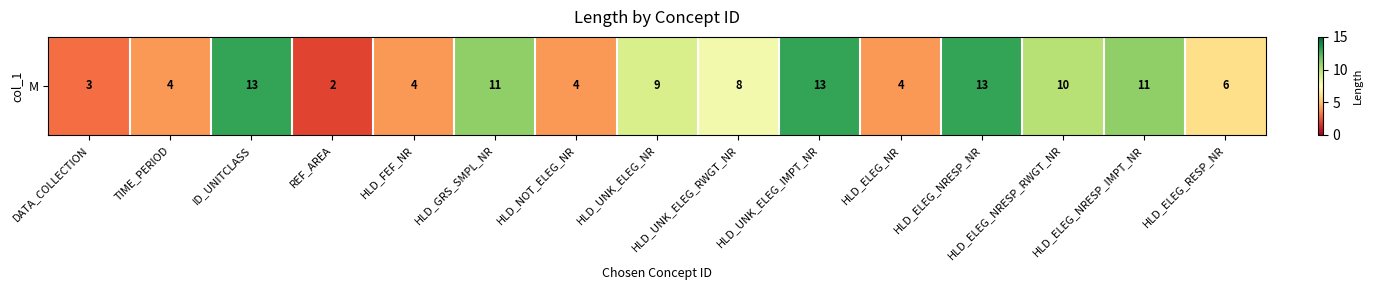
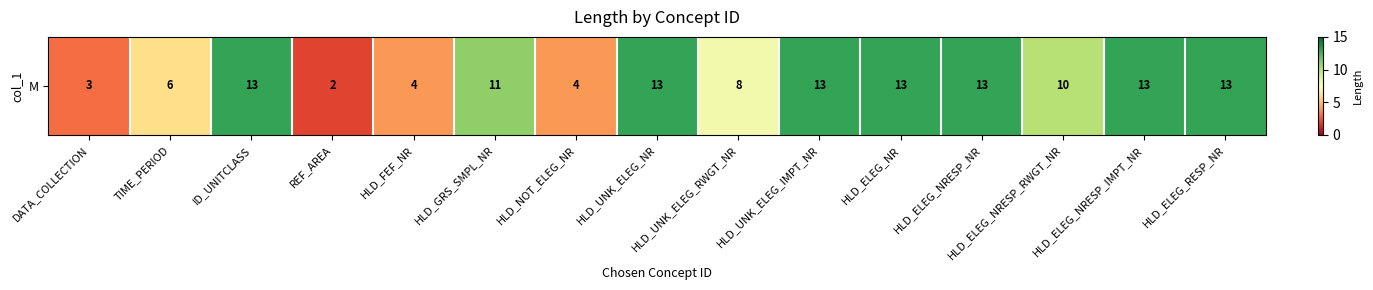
  {
    "M": {
      "DATA_COLLECTION": 3,
-     "TIME_PERIOD": 4,
+     "TIME_PERIOD": 6,
      "ID_UNITCLASS": 13,
      "REF_AREA": 2,
      "HLD_FEF_NR": 4,
      "HLD_GRS_SMPL_NR": 11,
      "HLD_NOT_ELEG_NR": 4,
-     "HLD_UNK_ELEG_NR": 9,
+     "HLD_UNK_ELEG_NR": 13,
      "HLD_UNK_ELEG_RWGT_NR": 8,
      "HLD_UNK_ELEG_IMPT_NR": 13,
-     "HLD_ELEG_NR": 4,
+     "HLD_ELEG_NR": 13,
      "HLD_ELEG_NRESP_NR": 13,
      "HLD_ELEG_NRESP_RWGT_NR": 10,
-     "HLD_ELEG_NRESP_IMPT_NR": 11,
-     "HLD_ELEG_RESP_NR": 6
+     "HLD_ELEG_NRESP_IMPT_NR": 13,
+     "HLD_ELEG_RESP_NR": 13
    }
  }
